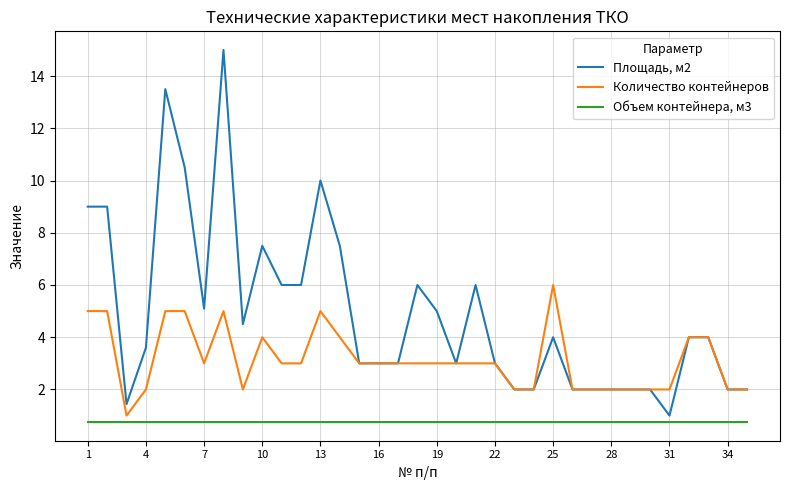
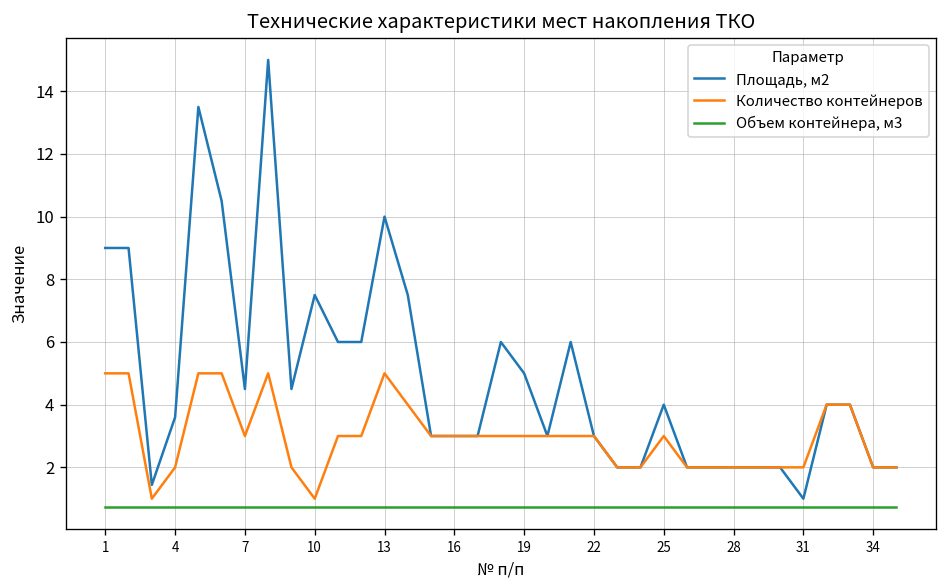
  {
    "Площадь, м2": {
      "1": 9.0,
      "4": 3.6,
-     "7": 5.1,
+     "7": 4.5,
      "10": 7.5,
      "13": 10.0,
      "19": 5.0,
      "25": 4.0,
      "31": 1.0
    },
    "Количество контейнеров": {
      "1": 5,
      "4": 2,
      "7": 3,
-     "10": 4,
+     "10": 1,
      "13": 5,
      "19": 3,
-     "25": 6,
+     "25": 3,
      "31": 2
    },
    "Объем контейнера, м3": {
      "1": 0.8,
      "4": 0.8,
      "7": 0.8,
      "10": 0.8,
      "13": 0.8,
      "16": 0.8,
      "19": 0.8,
      "22": 0.8,
      "25": 0.8,
      "28": 0.8,
      "31": 0.8,
      "34": 0.8
    }
  }
